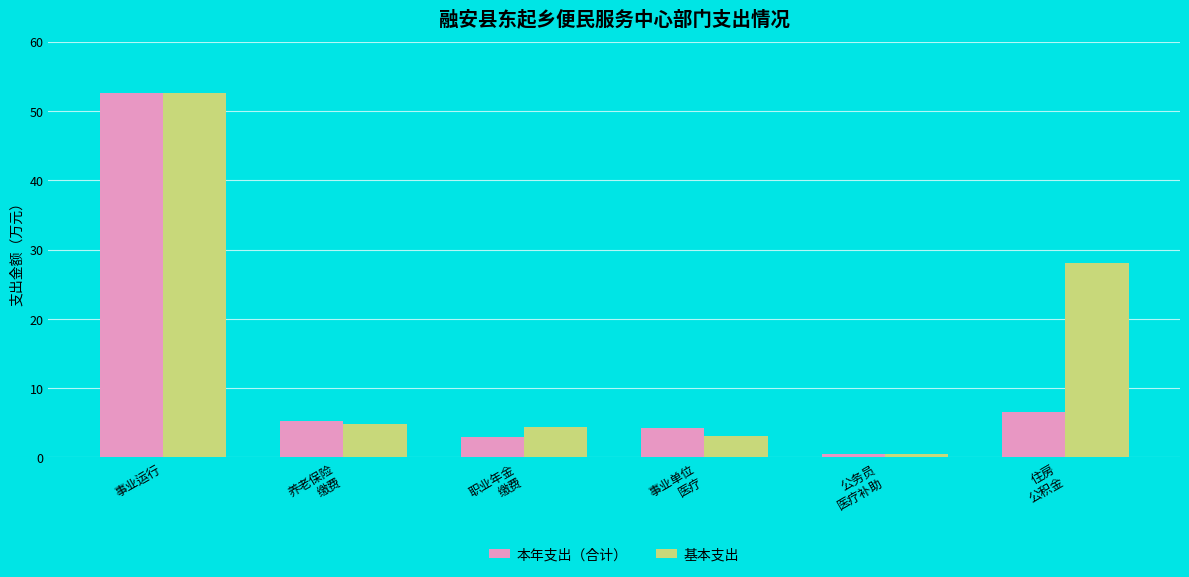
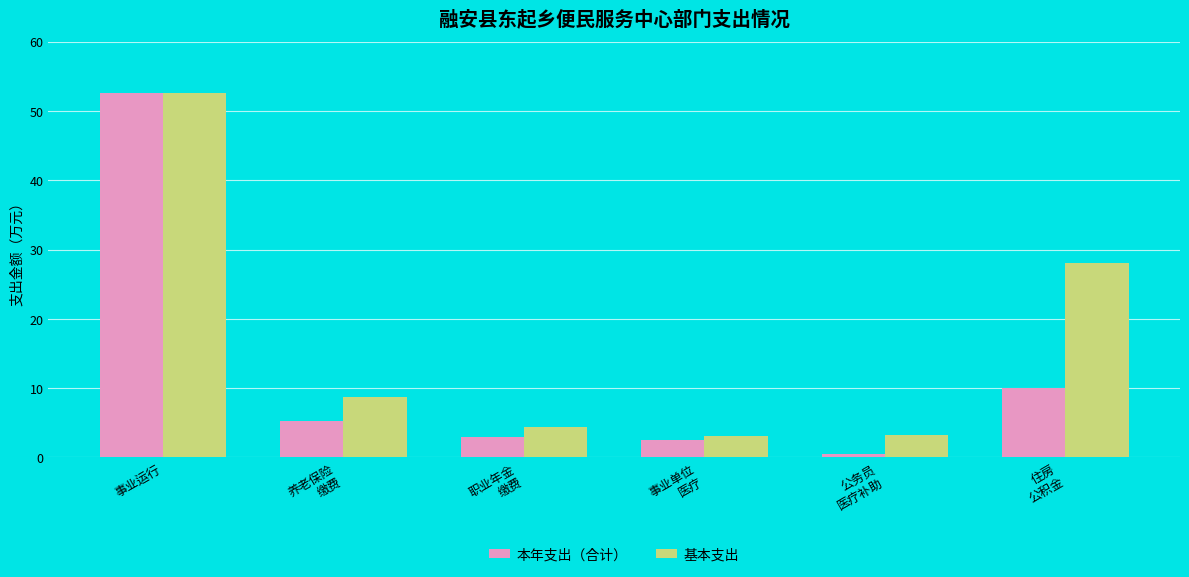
  {
    "本年支出（合计）": {
      "事业运行": 53,
      "养老保险 缴费": 5,
      "职业年金 缴费": 3,
-     "事业单位 医疗": 4,
+     "事业单位 医疗": 2,
      "公务员 医疗补助": 0,
-     "住房 公积金": 7
+     "住房 公积金": 10
    },
    "基本支出": {
      "事业运行": 53,
-     "养老保险 缴费": 5,
+     "养老保险 缴费": 9,
      "职业年金 缴费": 4,
      "事业单位 医疗": 3,
-     "公务员 医疗补助": 0,
+     "公务员 医疗补助": 3,
      "住房 公积金": 28
    }
  }
